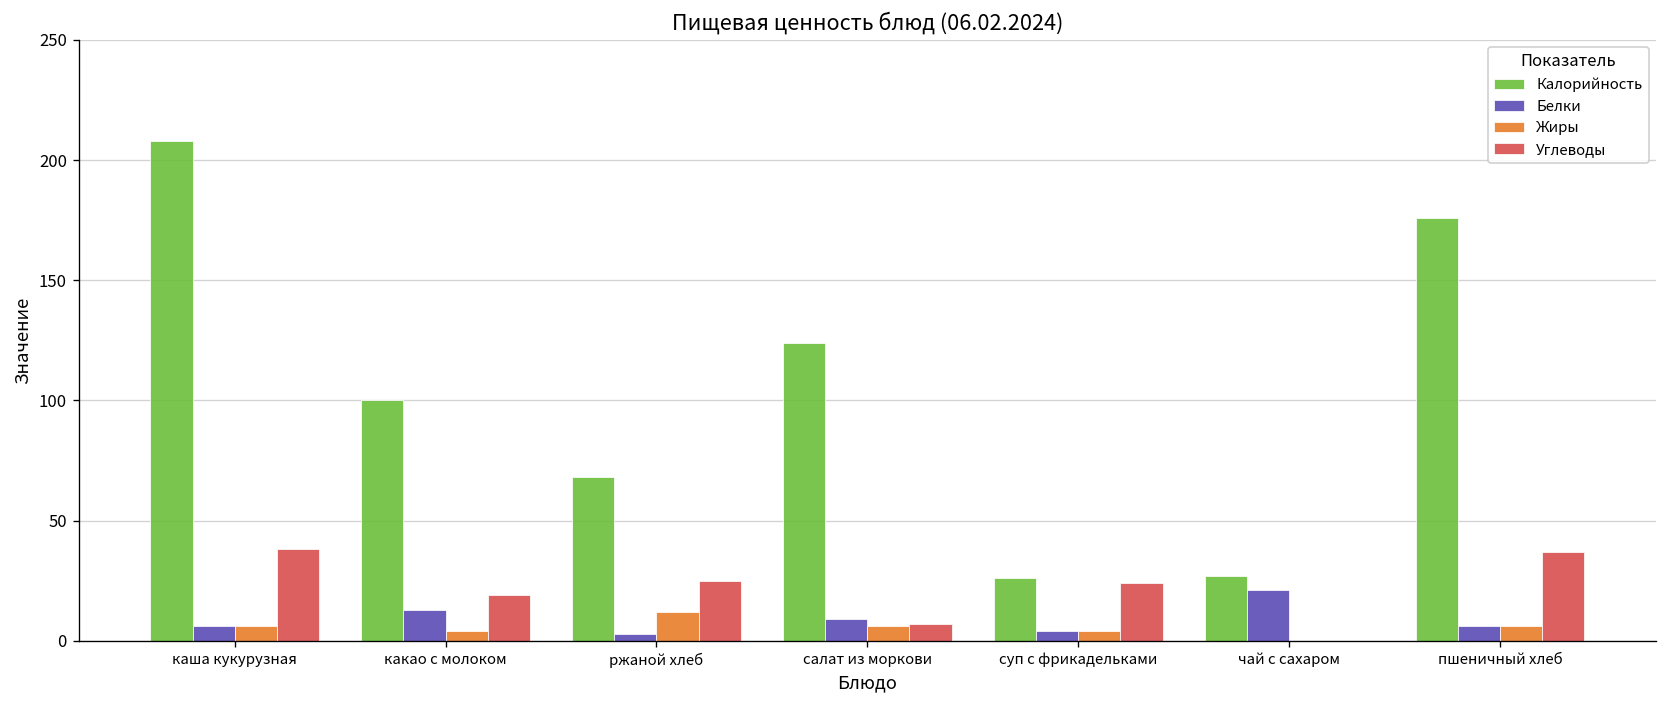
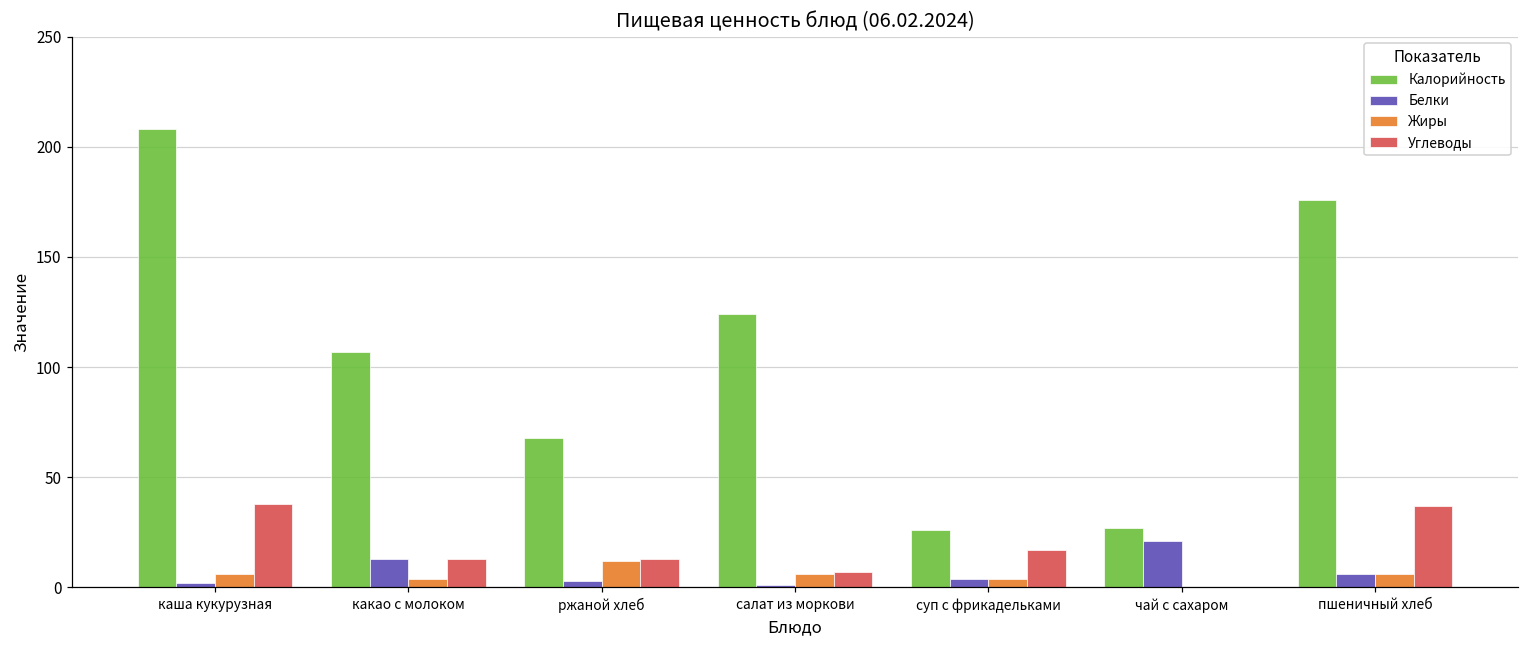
  {
    "Калорийность": {
      "каша кукурузная": 208,
-     "какао с молоком": 100,
+     "какао с молоком": 107,
      "ржаной хлеб": 68,
      "салат из моркови": 124,
      "суп с фрикадельками": 26,
      "чай с сахаром": 27,
      "пшеничный хлеб": 176
    },
    "Белки": {
-     "каша кукурузная": 6,
+     "каша кукурузная": 2,
      "какао с молоком": 13,
      "ржаной хлеб": 3,
-     "салат из моркови": 9,
+     "салат из моркови": 1,
      "суп с фрикадельками": 4,
      "чай с сахаром": 21,
      "пшеничный хлеб": 6
    },
    "Жиры": {
      "каша кукурузная": 6,
      "какао с молоком": 4,
      "ржаной хлеб": 12,
      "салат из моркови": 6,
      "суп с фрикадельками": 4,
      "чай с сахаром": 0,
      "пшеничный хлеб": 6
    },
    "Углеводы": {
      "каша кукурузная": 38,
-     "какао с молоком": 19,
-     "ржаной хлеб": 25,
+     "какао с молоком": 13,
+     "ржаной хлеб": 13,
      "салат из моркови": 7,
-     "суп с фрикадельками": 24,
+     "суп с фрикадельками": 17,
      "чай с сахаром": 0,
      "пшеничный хлеб": 37
    }
  }
